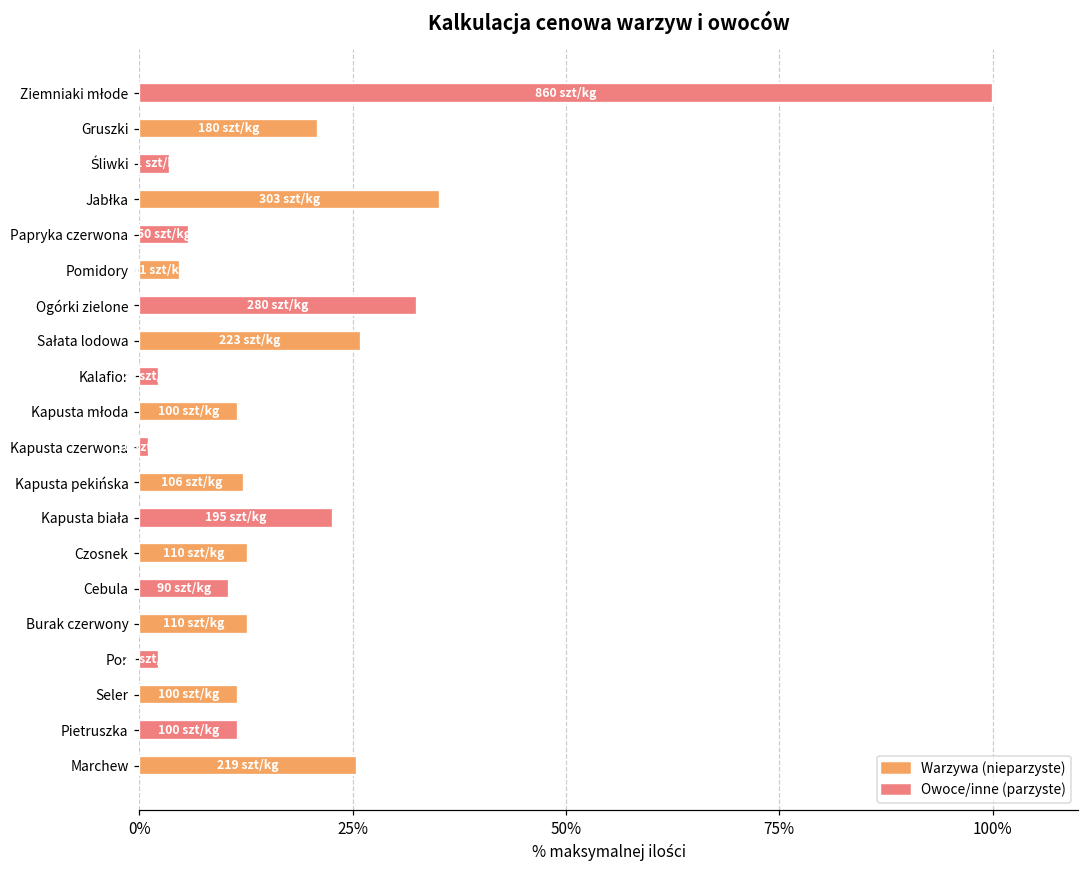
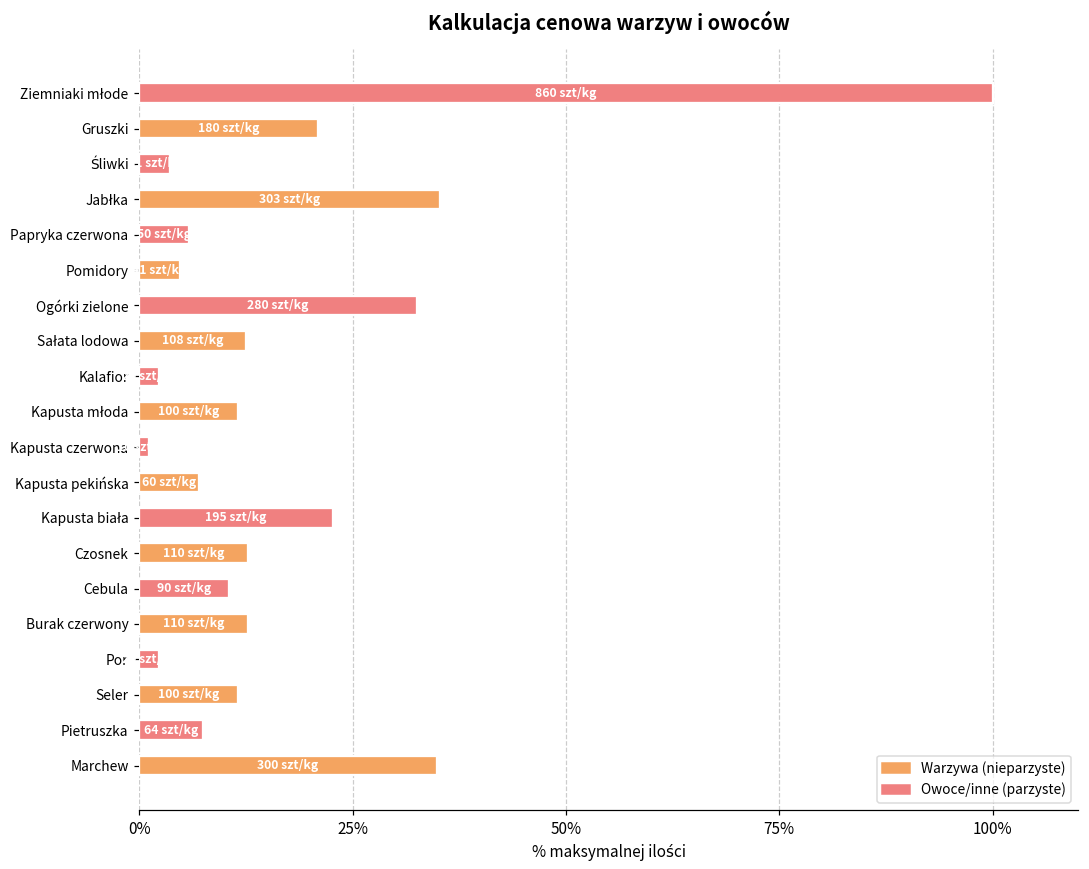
  {
-   "Sałata lodowa": 223,
-   "Kapusta pekińska": 106,
-   "Pietruszka": 100,
-   "Marchew": 219
+   "Sałata lodowa": 108,
+   "Kapusta pekińska": 60,
+   "Pietruszka": 64,
+   "Marchew": 300
  }
